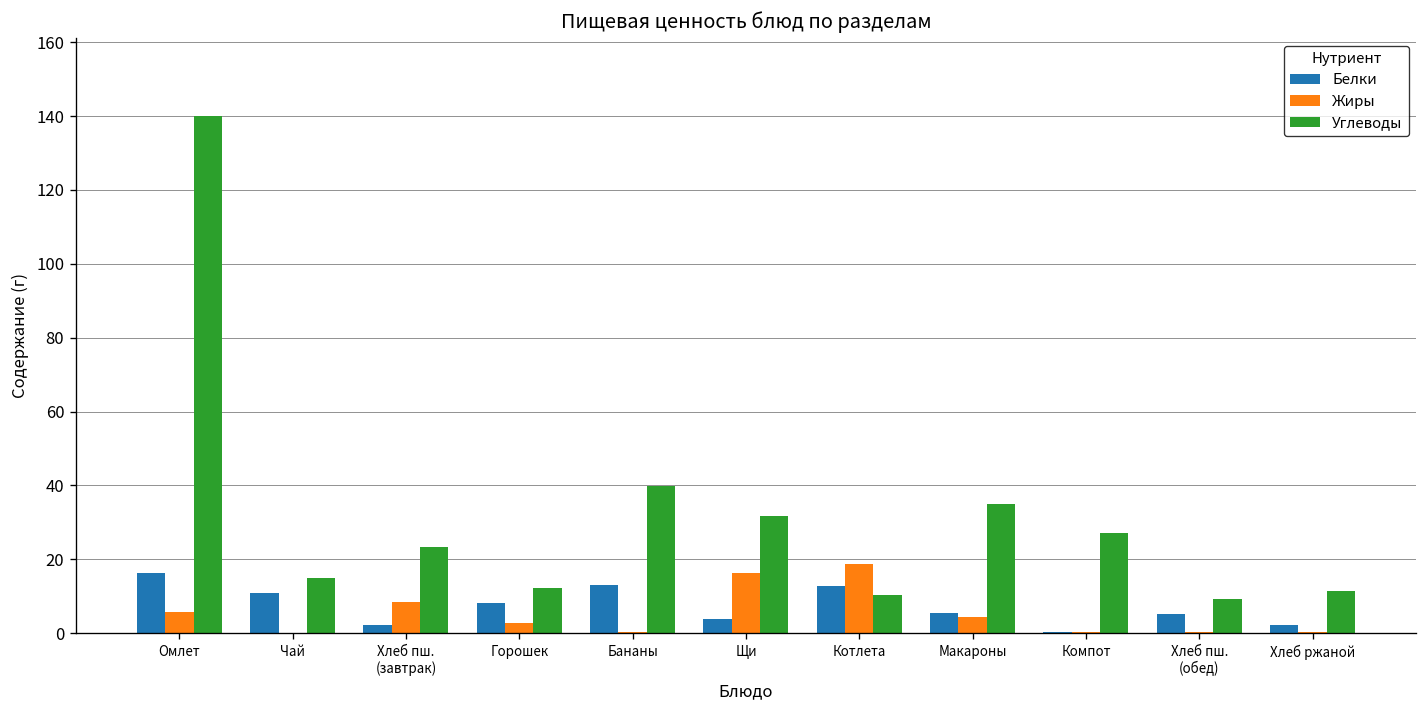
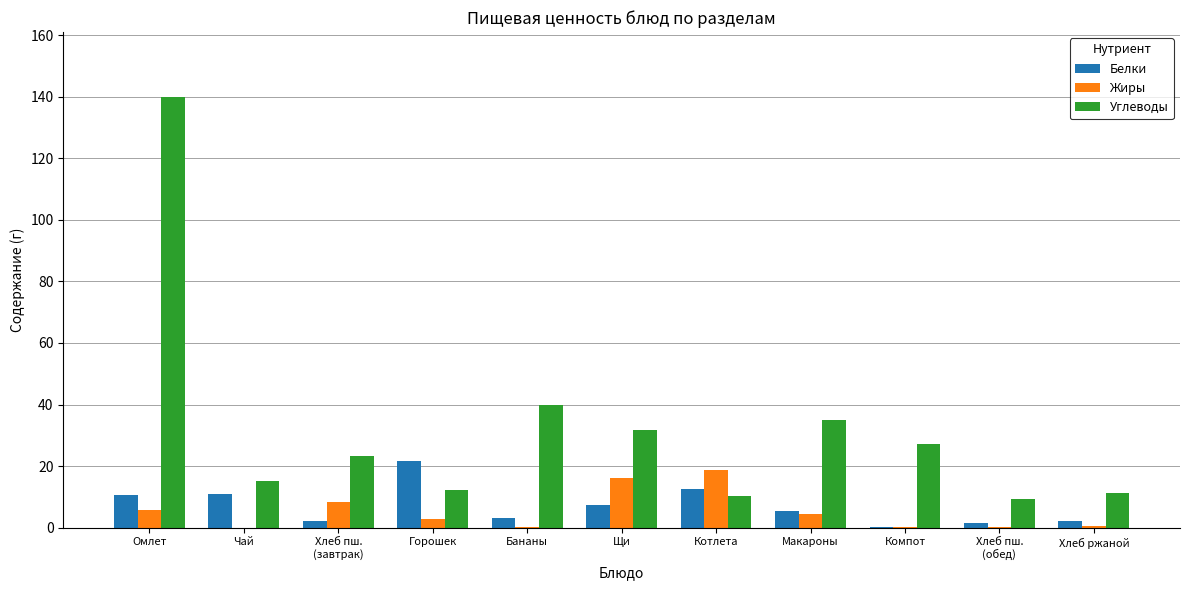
  {
    "Белки": {
-     "Омлет": 16,
+     "Омлет": 11,
      "Чай": 11,
      "Хлеб пш. (завтрак)": 2,
-     "Горошек": 8,
-     "Бананы": 13,
-     "Щи": 4,
+     "Горошек": 22,
+     "Бананы": 3,
+     "Щи": 7,
      "Котлета": 13,
      "Макароны": 5,
-     "Хлеб пш. (обед)": 5,
+     "Хлеб пш. (обед)": 2,
      "Хлеб ржаной": 2
    },
    "Жиры": {
      "Омлет": 6,
      "Чай": 0,
      "Хлеб пш. (завтрак)": 8,
      "Горошек": 3,
      "Щи": 16,
      "Котлета": 19,
      "Макароны": 4
    },
    "Углеводы": {
      "Омлет": 140,
      "Чай": 15,
      "Хлеб пш. (завтрак)": 23,
      "Горошек": 12,
      "Бананы": 40,
      "Щи": 32,
      "Котлета": 10,
      "Макароны": 35,
      "Компот": 27,
      "Хлеб пш. (обед)": 9,
      "Хлеб ржаной": 11
    }
  }
